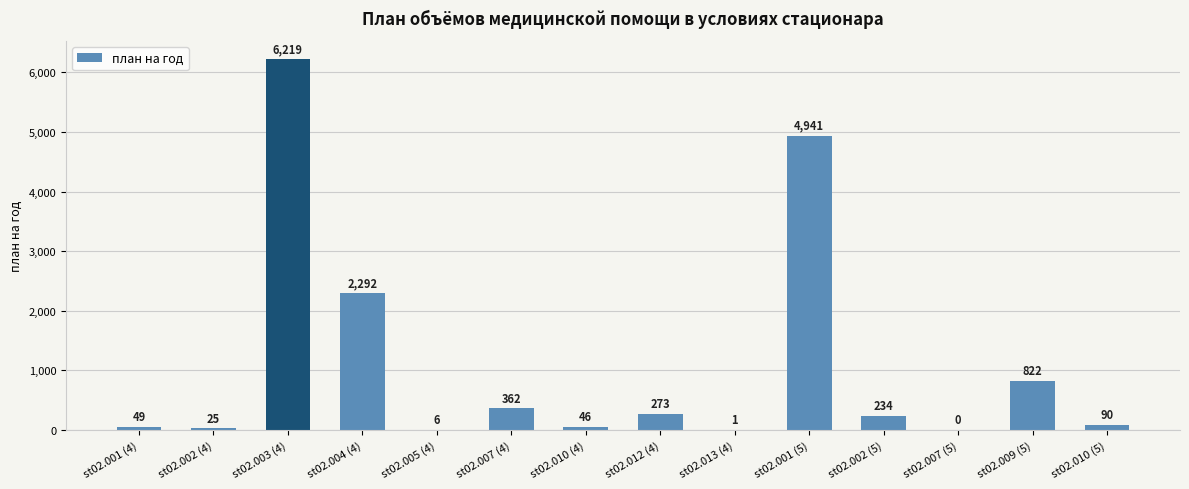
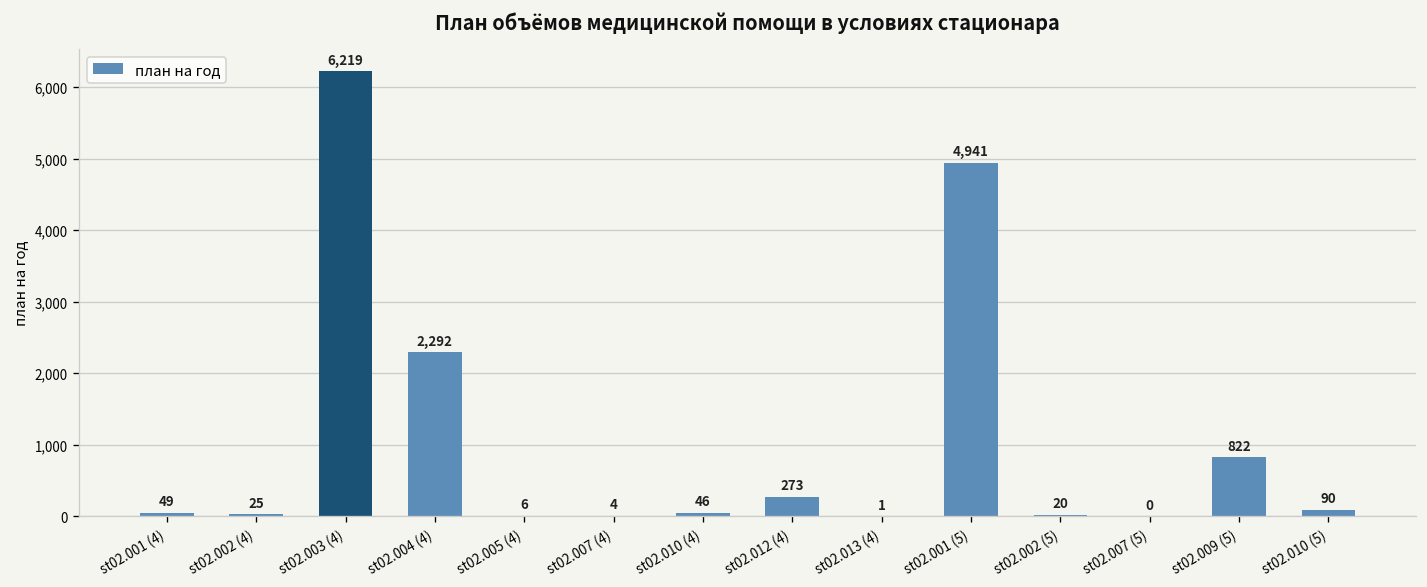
  {
    "st02.001 (4)": "49",
    "st02.002 (4)": "25",
    "st02.003 (4)": "6,219",
    "st02.004 (4)": "2,292",
    "st02.005 (4)": "6",
-   "st02.007 (4)": "362",
+   "st02.007 (4)": "4",
    "st02.010 (4)": "46",
    "st02.012 (4)": "273",
    "st02.013 (4)": "1",
    "st02.001 (5)": "4,941",
-   "st02.002 (5)": "234",
+   "st02.002 (5)": "20",
    "st02.007 (5)": "0",
    "st02.009 (5)": "822",
    "st02.010 (5)": "90"
  }
